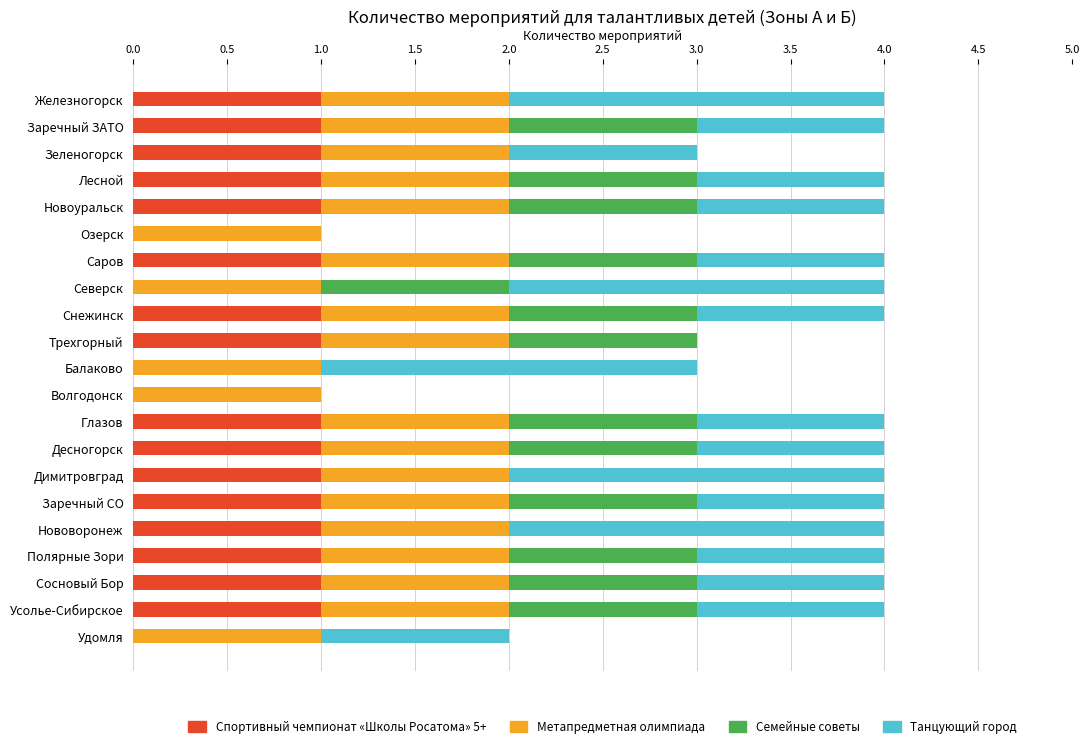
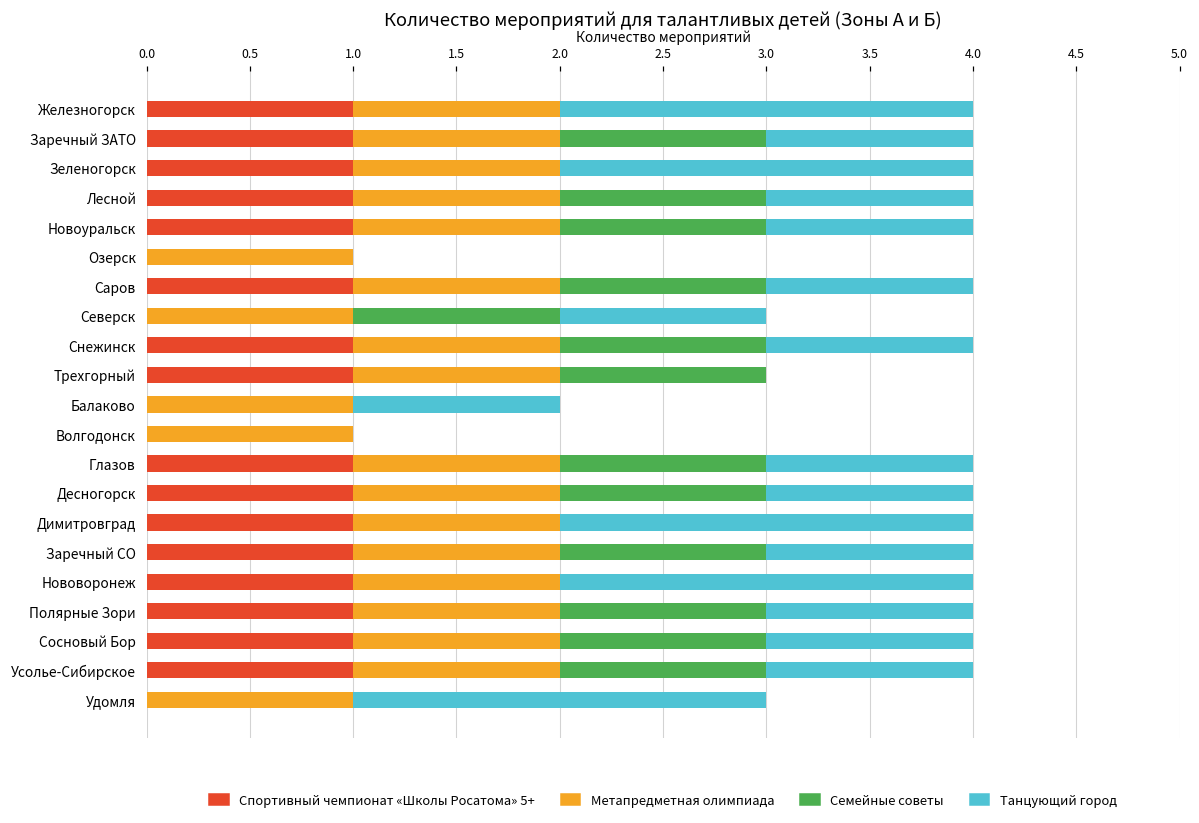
  {
    "Спортивный чемпионат «Школы Росатома» 5+": {
      "Железногорск": 1,
      "Заречный ЗАТО": 1,
      "Зеленогорск": 1,
      "Лесной": 1,
      "Новоуральск": 1,
      "Озерск": 0,
      "Саров": 1,
      "Северск": 0,
      "Снежинск": 1,
      "Трехгорный": 1,
      "Балаково": 0,
      "Волгодонск": 0,
      "Глазов": 1,
      "Десногорск": 1,
      "Димитровград": 1,
      "Заречный CО": 1,
      "Нововоронеж": 1,
      "Полярные Зори": 1,
      "Сосновый Бор": 1,
      "Усолье-Сибирское": 1,
      "Удомля": 0
    },
    "Семейные советы": {
      "Железногорск": 0,
      "Заречный ЗАТО": 1,
      "Зеленогорск": 0,
      "Лесной": 1,
      "Новоуральск": 1,
      "Озерск": 0,
      "Саров": 1,
      "Северск": 1,
      "Снежинск": 1,
      "Трехгорный": 1,
      "Балаково": 0,
      "Волгодонск": 0,
      "Глазов": 1,
      "Десногорск": 1,
      "Димитровград": 0,
      "Заречный CО": 1,
      "Нововоронеж": 0,
      "Полярные Зори": 1,
      "Сосновый Бор": 1,
      "Усолье-Сибирское": 1,
      "Удомля": 0
    },
    "Танцующий город": {
      "Железногорск": 2,
      "Заречный ЗАТО": 1,
-     "Зеленогорск": 1,
+     "Зеленогорск": 2,
      "Лесной": 1,
      "Новоуральск": 1,
      "Озерск": 0,
      "Саров": 1,
-     "Северск": 2,
+     "Северск": 1,
      "Снежинск": 1,
      "Трехгорный": 0,
-     "Балаково": 2,
+     "Балаково": 1,
      "Волгодонск": 0,
      "Глазов": 1,
      "Десногорск": 1,
      "Димитровград": 2,
      "Заречный CО": 1,
      "Нововоронеж": 2,
      "Полярные Зори": 1,
      "Сосновый Бор": 1,
      "Усолье-Сибирское": 1,
-     "Удомля": 1
+     "Удомля": 2
    }
  }
